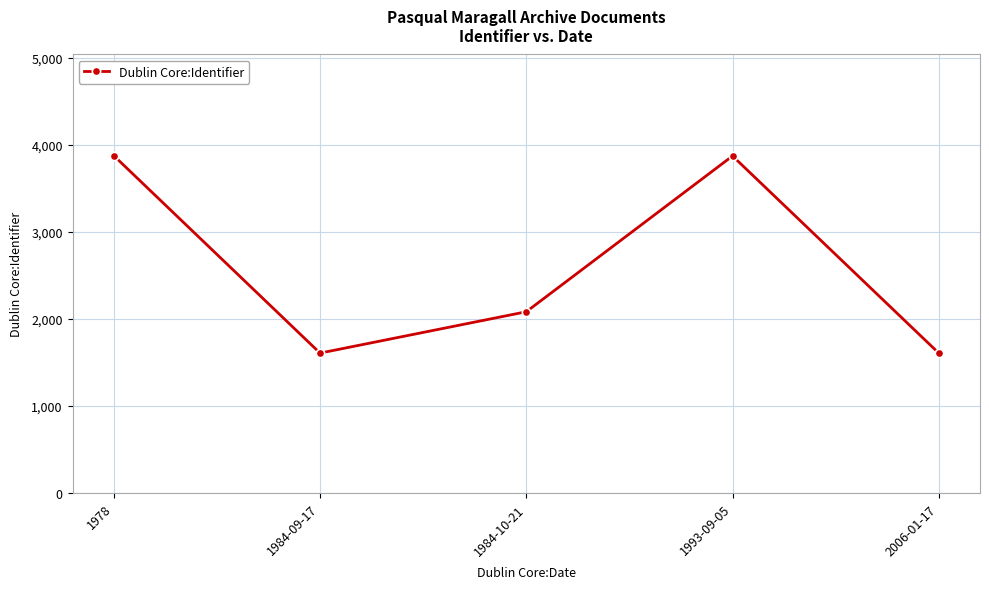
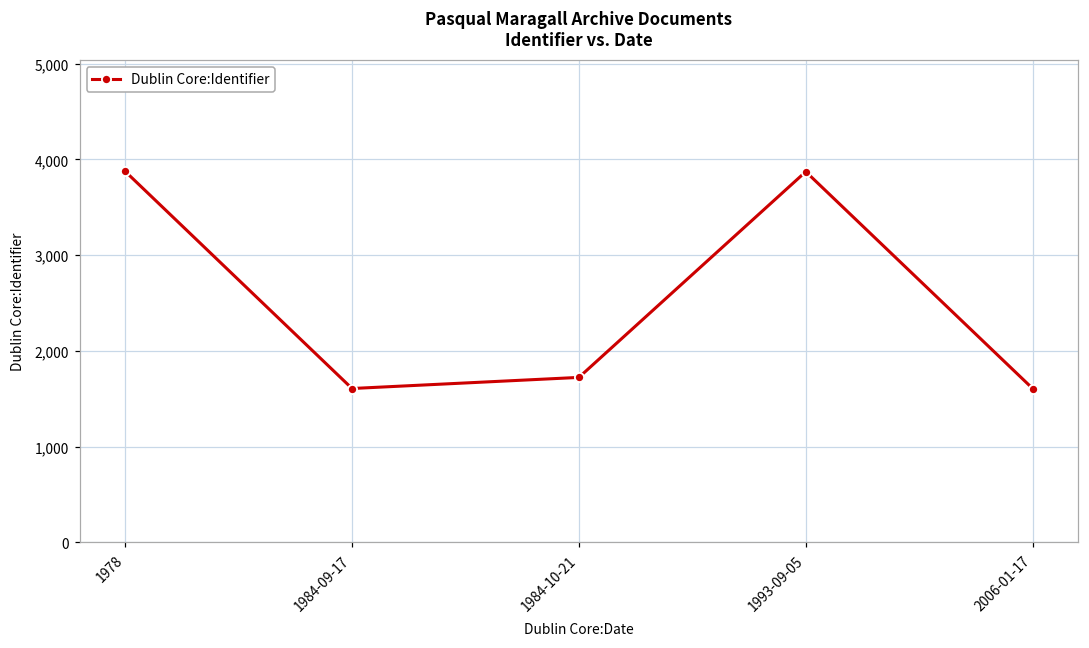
  {
    "1978": "3,900",
    "1984-09-17": "1,600",
-   "1984-10-21": "2,100",
+   "1984-10-21": "1,700",
    "1993-09-05": "3,900",
    "2006-01-17": "1,600"
  }
